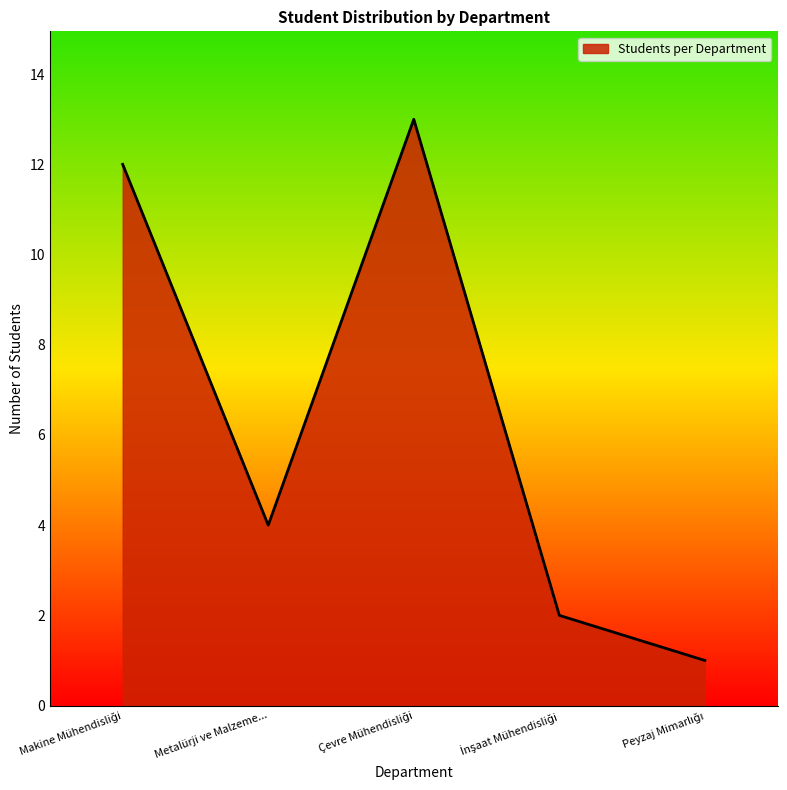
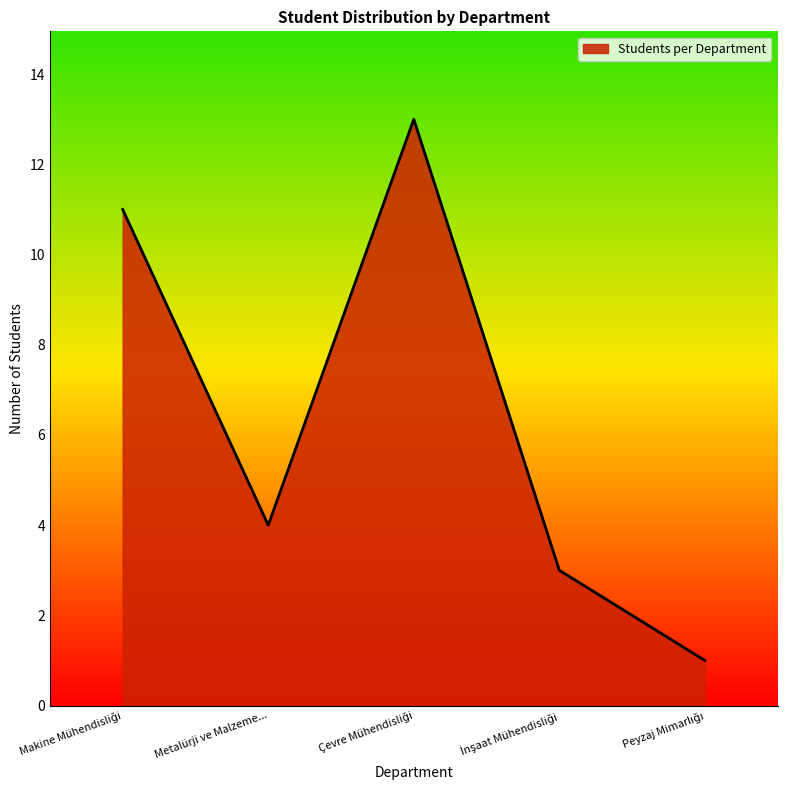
  {
-   "Makine Mühendisliği": 12,
+   "Makine Mühendisliği": 11,
    "Metalürji ve Malzeme...": 4,
    "Çevre Mühendisliği": 13,
-   "İnşaat Mühendisliği": 2,
+   "İnşaat Mühendisliği": 3,
    "Peyzaj Mimarlığı": 1
  }
